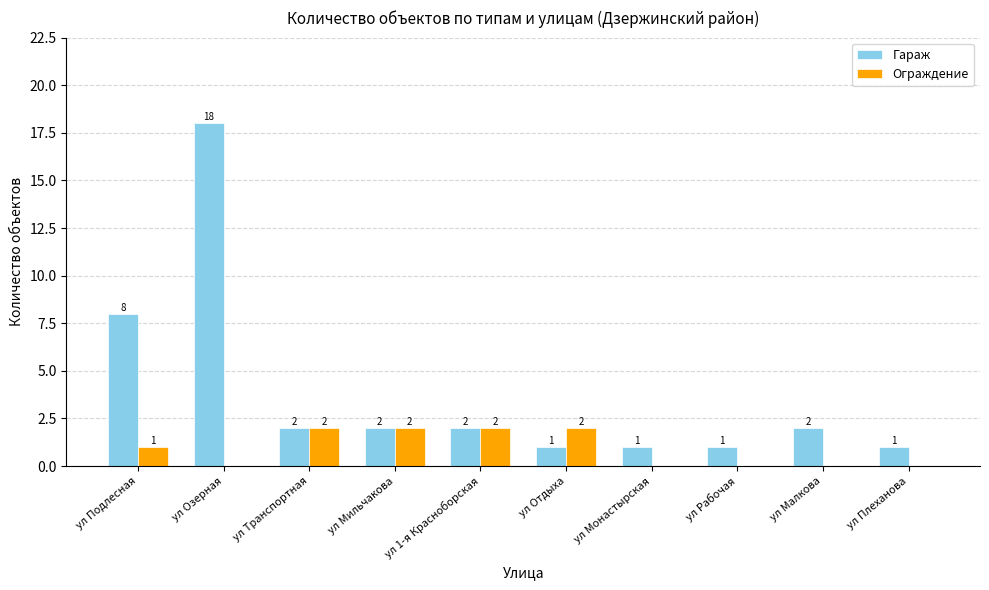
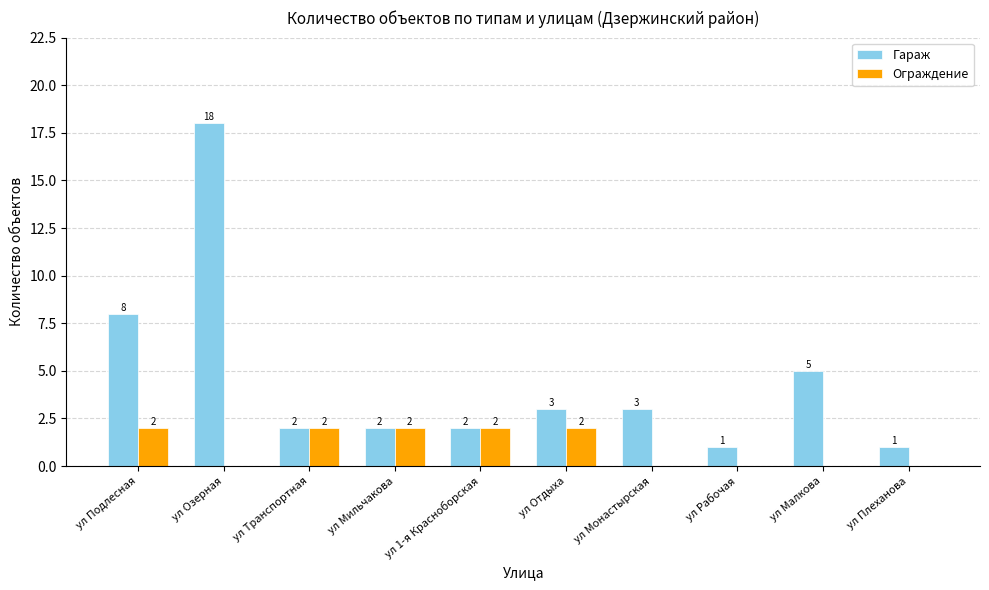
  {
    "Гараж": {
      "ул Подлесная": 8,
      "ул Озерная": 18,
      "ул Транспортная": 2,
      "ул Мильчакова": 2,
      "ул 1-я Красноборская": 2,
-     "ул Отдыха": 1,
-     "ул Монастырская": 1,
+     "ул Отдыха": 3,
+     "ул Монастырская": 3,
      "ул Рабочая": 1,
-     "ул Малкова": 2,
+     "ул Малкова": 5,
      "ул Плеханова": 1
    },
    "Ограждение": {
-     "ул Подлесная": 1,
+     "ул Подлесная": 2,
      "ул Транспортная": 2,
      "ул Мильчакова": 2,
      "ул 1-я Красноборская": 2,
      "ул Отдыха": 2
    }
  }
